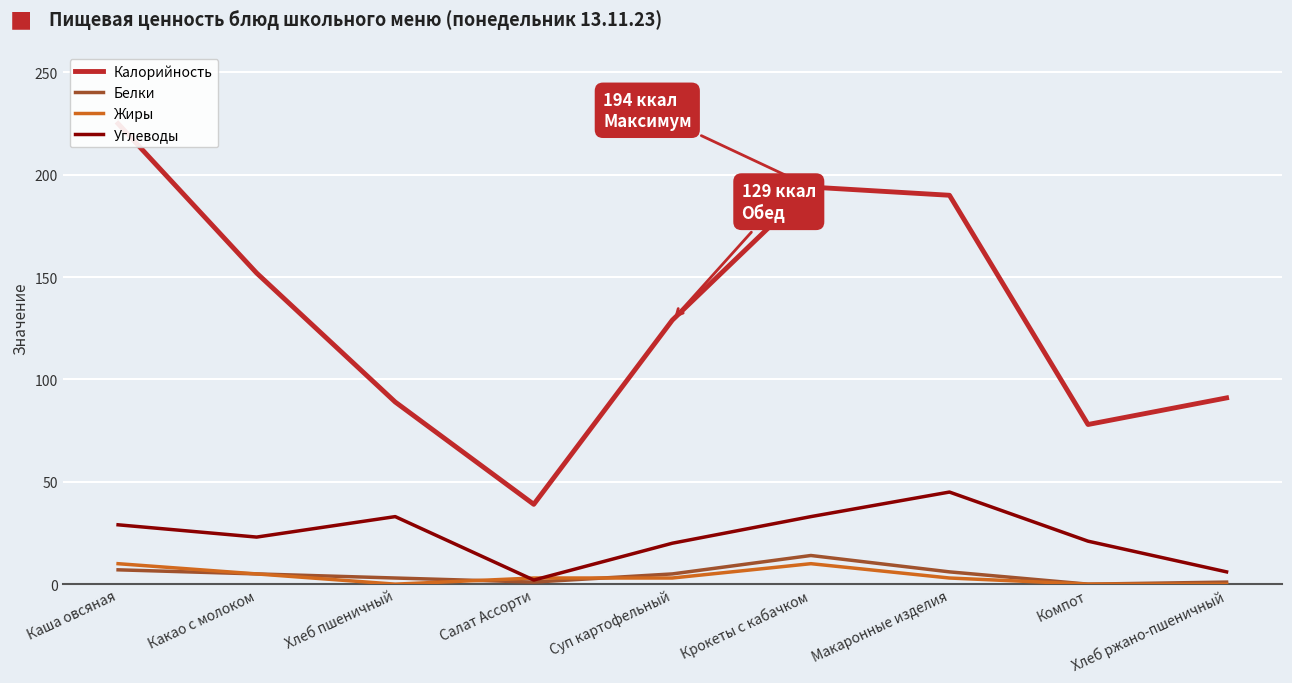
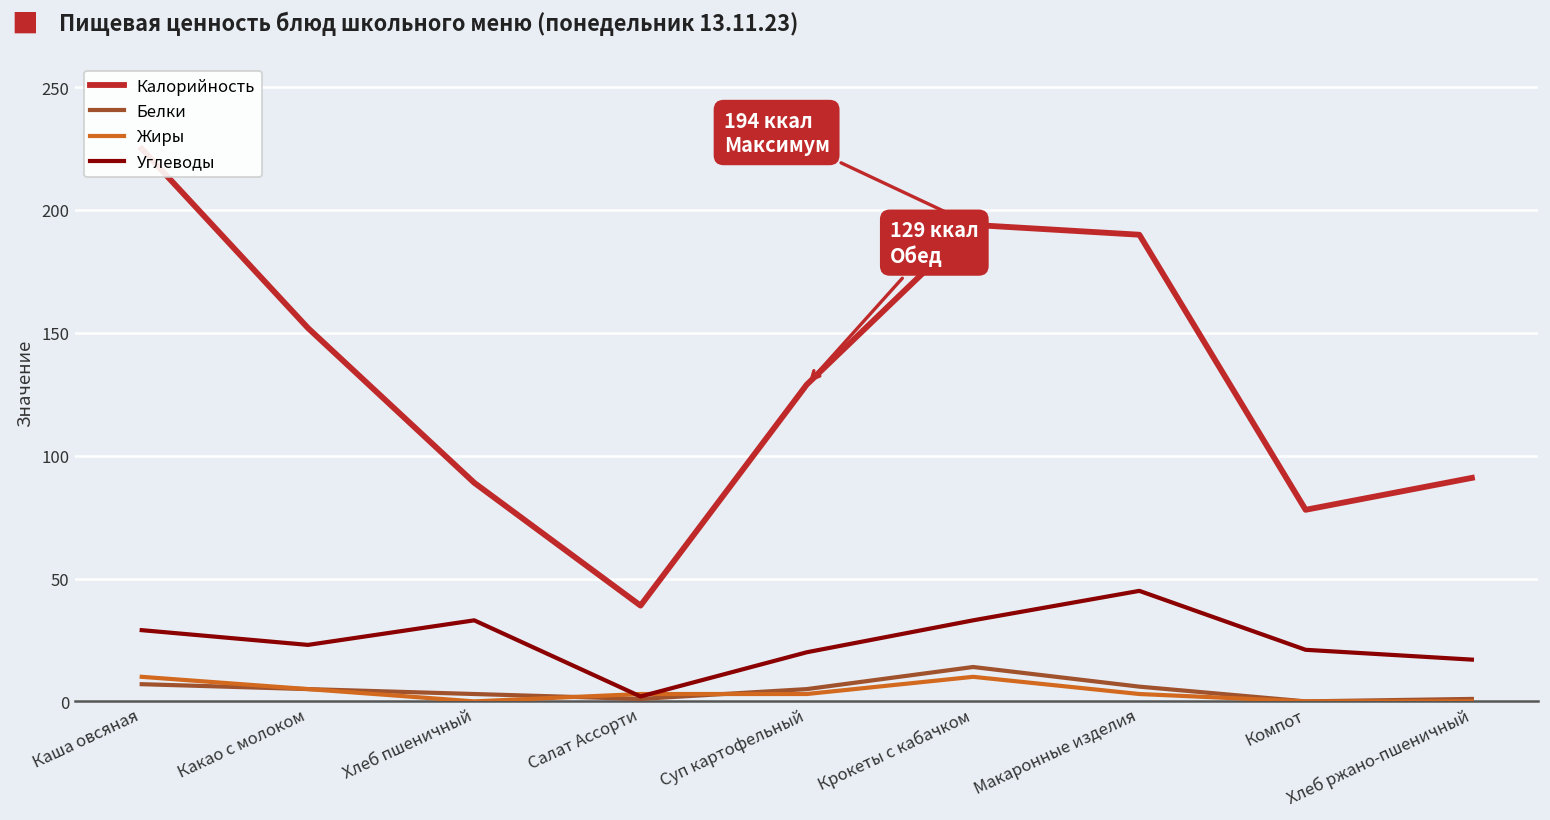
  {
    "Углеводы": {
      "Каша овсяная": 29,
      "Какао с молоком": 23,
      "Хлеб пшеничный": 33,
      "Суп картофельный": 20,
      "Крокеты с кабачком": 33,
      "Макаронные изделия": 45,
      "Компот": 21,
-     "Хлеб ржано-пшеничный": 6
+     "Хлеб ржано-пшеничный": 17
    }
  }
